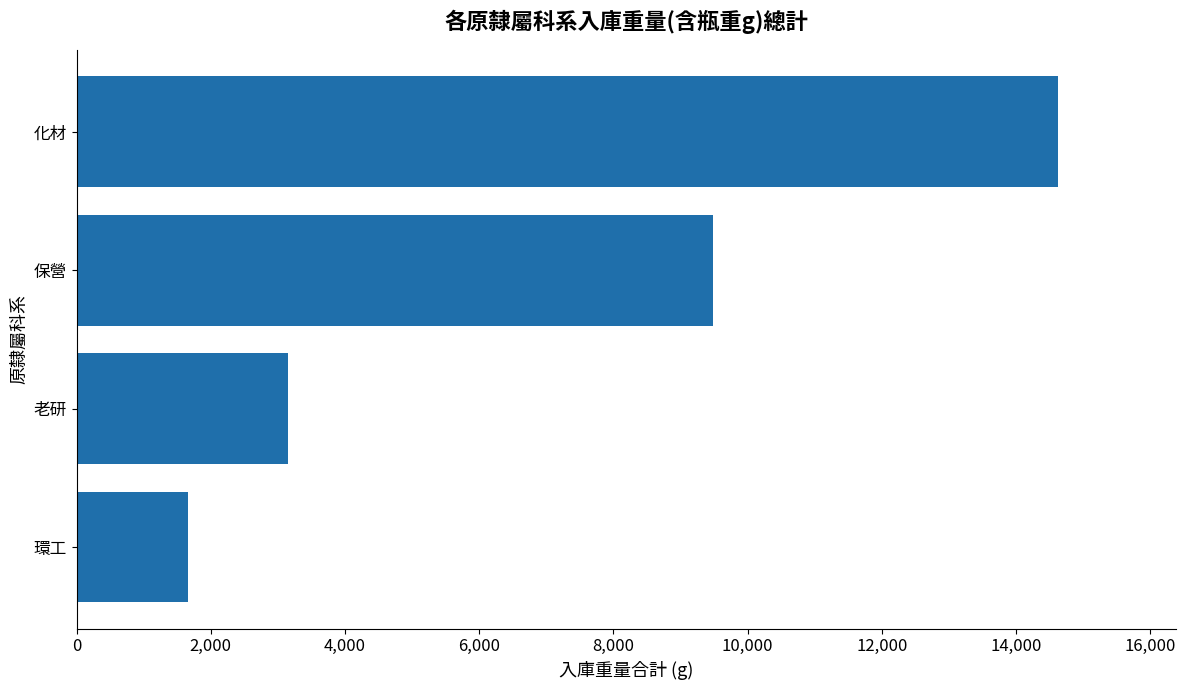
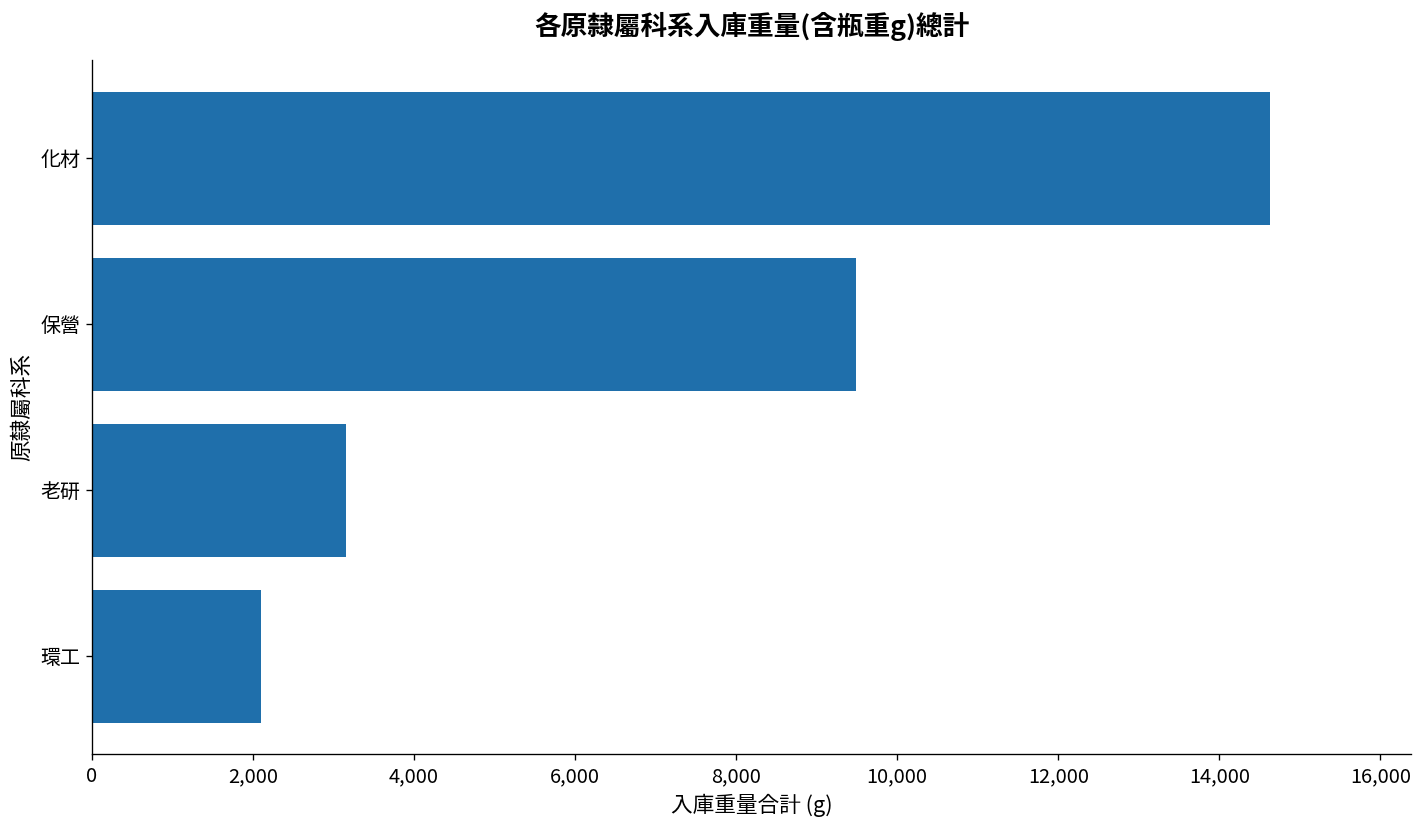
  {
    "化材": "14,600",
    "保營": "9,500",
    "老研": "3,200",
-   "環工": "1,700"
+   "環工": "2,100"
  }
